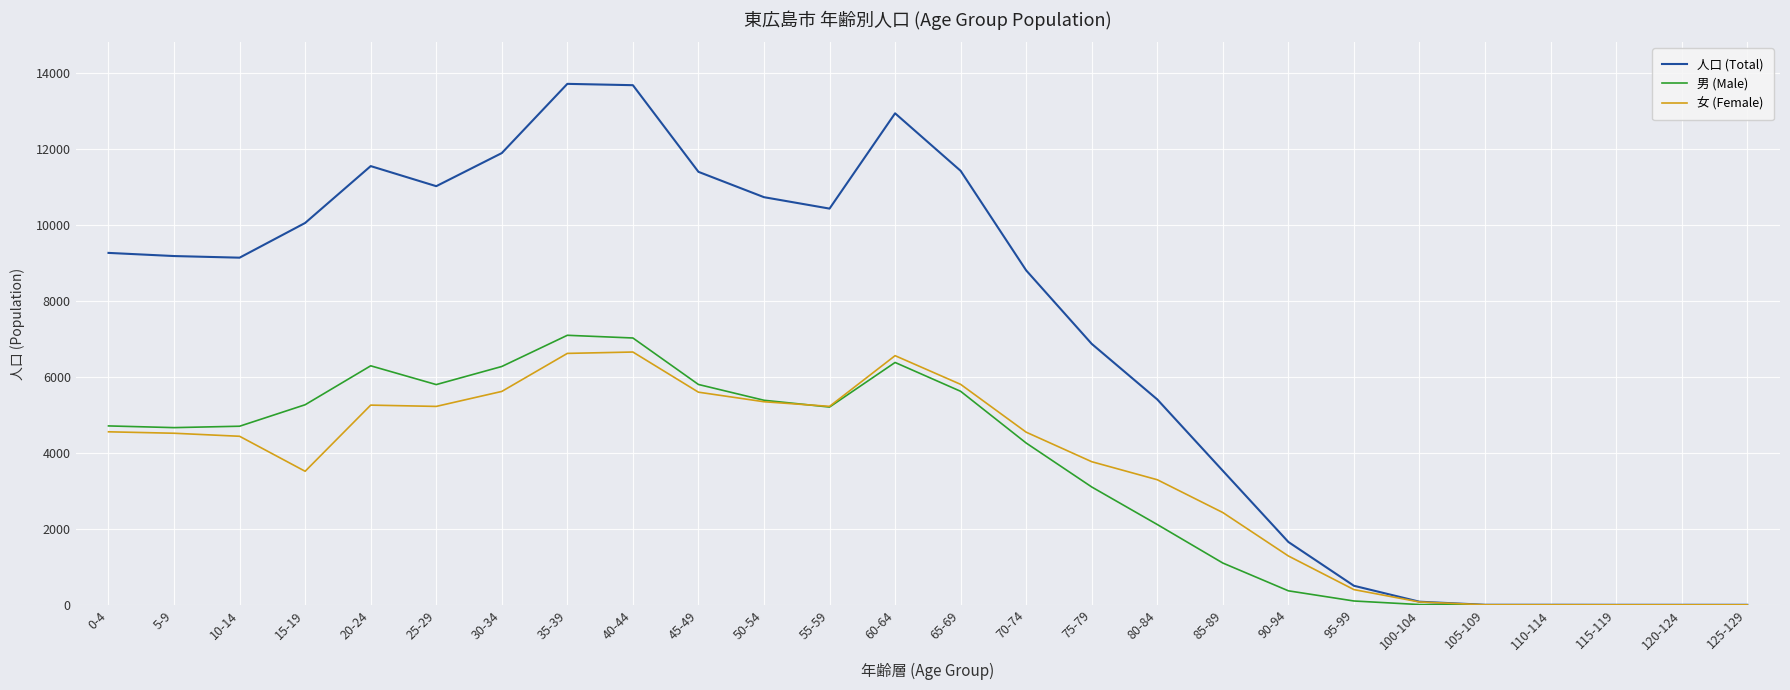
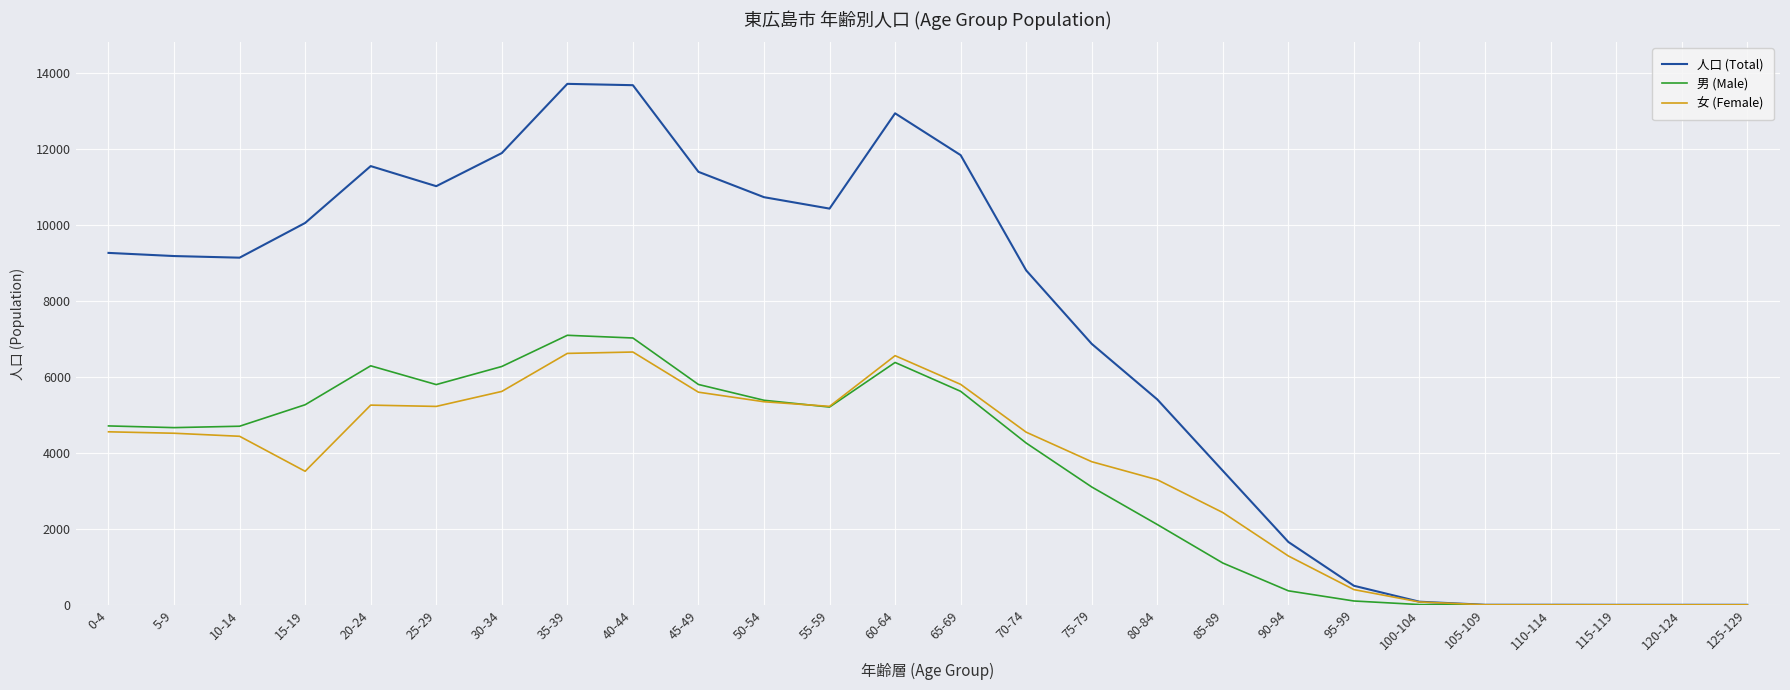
  {
    "人口 (Total)": {
      "0-4": 9300,
      "5-9": 9200,
      "10-14": 9100,
      "15-19": 10100,
      "20-24": 11600,
      "25-29": 11000,
      "30-34": 11900,
      "35-39": 13700,
      "40-44": 13700,
      "45-49": 11400,
      "50-54": 10700,
      "55-59": 10400,
      "60-64": 13000,
-     "65-69": 11400,
+     "65-69": 11800,
      "70-74": 8800,
      "75-79": 6900,
      "80-84": 5400,
      "85-89": 3500,
      "90-94": 1700,
      "95-99": 500
    },
    "男 (Male)": {
      "0-4": 4700,
      "5-9": 4700,
      "10-14": 4700,
      "15-19": 5300,
      "20-24": 6300,
      "25-29": 5800,
      "30-34": 6300,
      "35-39": 7100,
      "40-44": 7000,
      "45-49": 5800,
      "60-64": 6400,
      "65-69": 5600,
      "70-74": 4300,
      "75-79": 3100,
      "80-84": 2100,
      "85-89": 1100,
      "90-94": 400,
      "95-99": 100,
      "100-104": 0
    },
    "女 (Female)": {
      "0-4": 4600,
      "5-9": 4500,
      "10-14": 4400,
      "15-19": 3500,
      "20-24": 5300,
      "25-29": 5200,
      "30-34": 5600,
      "35-39": 6600,
      "40-44": 6700,
      "45-49": 5600,
      "60-64": 6600,
      "65-69": 5800,
      "70-74": 4500,
      "75-79": 3800,
      "80-84": 3300,
      "85-89": 2400,
      "90-94": 1300,
      "95-99": 400
    }
  }
